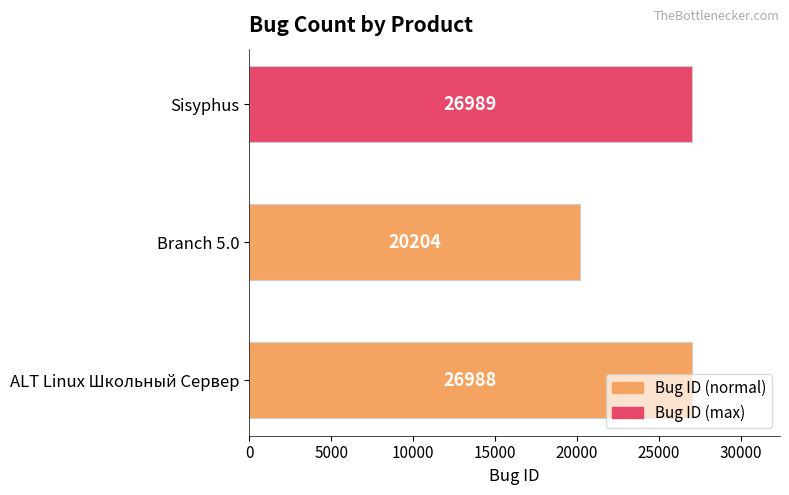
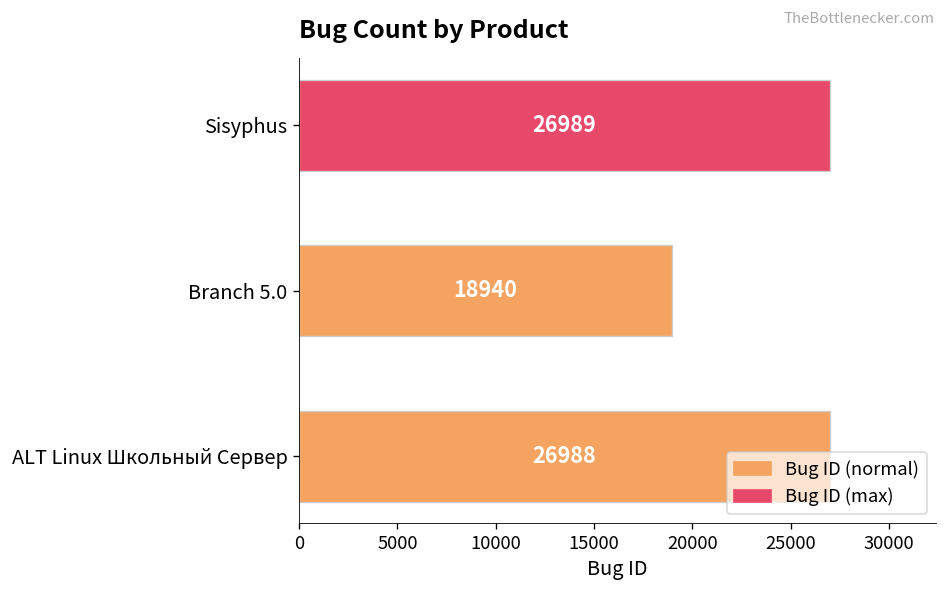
  {
    "Sisyphus": 26989,
-   "Branch 5.0": 20204
+   "Branch 5.0": 18940
  }
